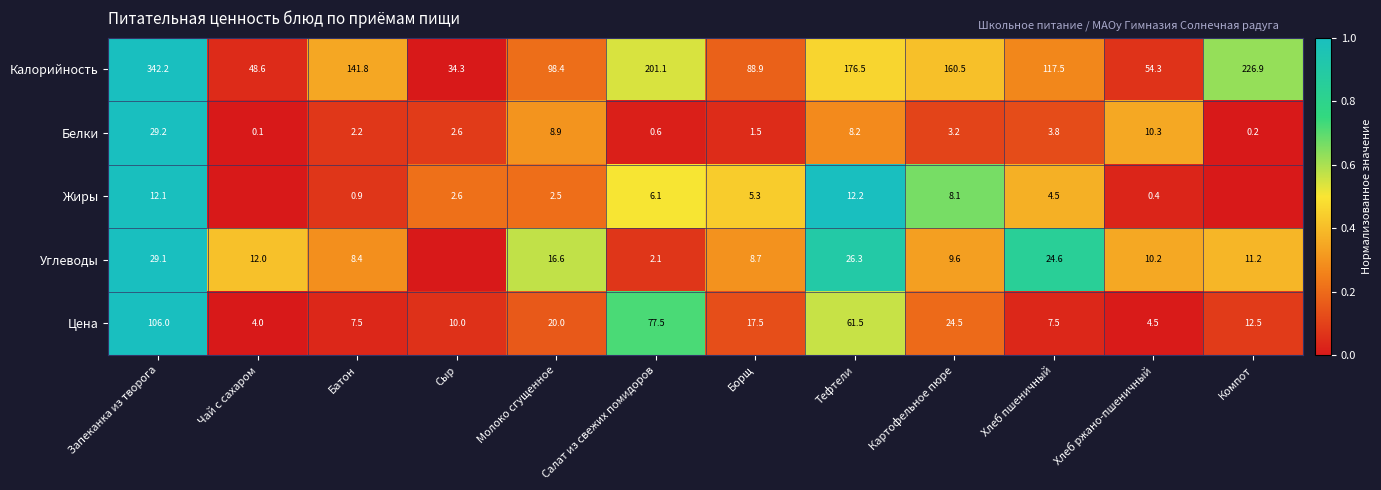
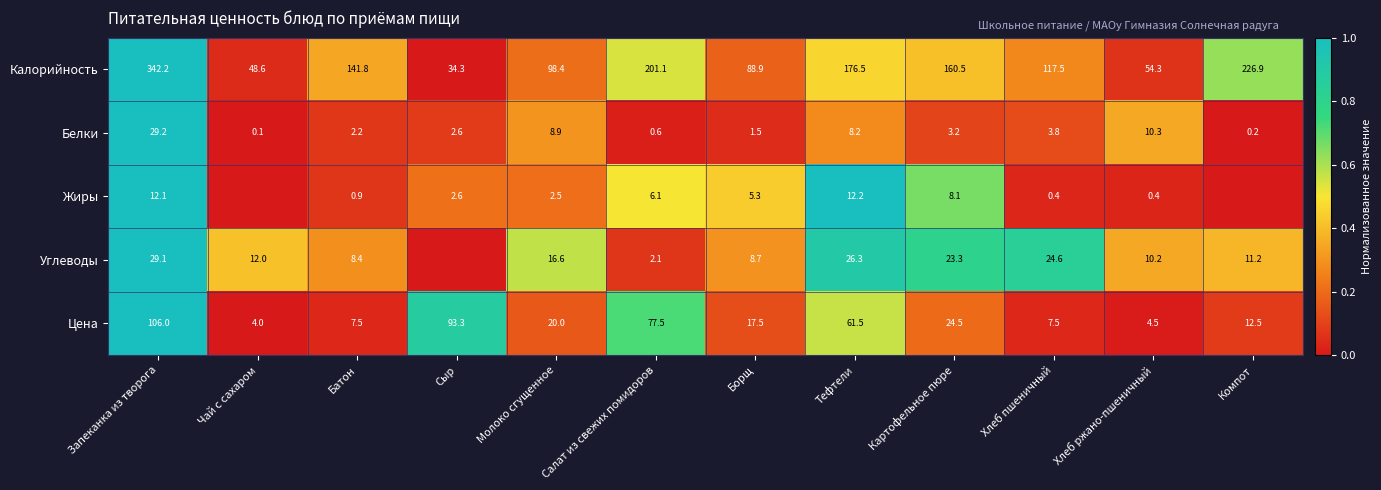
  {
    "Калорийность": {
      "Запеканка из творога": 342.2,
      "Чай с сахаром": 48.6,
      "Батон": 141.8,
      "Сыр": 34.3,
      "Молоко сгущенное": 98.4,
      "Салат из свежих помидоров": 201.1,
      "Борщ": 88.9,
      "Тефтели": 176.5,
      "Картофельное пюре": 160.5,
      "Хлеб пшеничный": 117.5,
      "Хлеб ржано-пшеничный": 54.3,
      "Компот": 226.9
    },
    "Белки": {
      "Запеканка из творога": 29.2,
      "Чай с сахаром": 0.1,
      "Батон": 2.2,
      "Сыр": 2.6,
      "Молоко сгущенное": 8.9,
      "Салат из свежих помидоров": 0.6,
      "Борщ": 1.5,
      "Тефтели": 8.2,
      "Картофельное пюре": 3.2,
      "Хлеб пшеничный": 3.8,
      "Хлеб ржано-пшеничный": 10.3,
      "Компот": 0.2
    },
    "Жиры": {
      "Запеканка из творога": 12.1,
      "Батон": 0.9,
      "Сыр": 2.6,
      "Молоко сгущенное": 2.5,
      "Салат из свежих помидоров": 6.1,
      "Борщ": 5.3,
      "Тефтели": 12.2,
      "Картофельное пюре": 8.1,
-     "Хлеб пшеничный": 4.5,
+     "Хлеб пшеничный": 0.4,
      "Хлеб ржано-пшеничный": 0.4
    },
    "Углеводы": {
      "Запеканка из творога": 29.1,
      "Чай с сахаром": 12.0,
      "Батон": 8.4,
      "Молоко сгущенное": 16.6,
      "Салат из свежих помидоров": 2.1,
      "Борщ": 8.7,
      "Тефтели": 26.3,
-     "Картофельное пюре": 9.6,
+     "Картофельное пюре": 23.3,
      "Хлеб пшеничный": 24.6,
      "Хлеб ржано-пшеничный": 10.2,
      "Компот": 11.2
    },
    "Цена": {
      "Запеканка из творога": 106.0,
      "Чай с сахаром": 4.0,
      "Батон": 7.5,
-     "Сыр": 10.0,
+     "Сыр": 93.3,
      "Молоко сгущенное": 20.0,
      "Салат из свежих помидоров": 77.5,
      "Борщ": 17.5,
      "Тефтели": 61.5,
      "Картофельное пюре": 24.5,
      "Хлеб пшеничный": 7.5,
      "Хлеб ржано-пшеничный": 4.5,
      "Компот": 12.5
    }
  }
